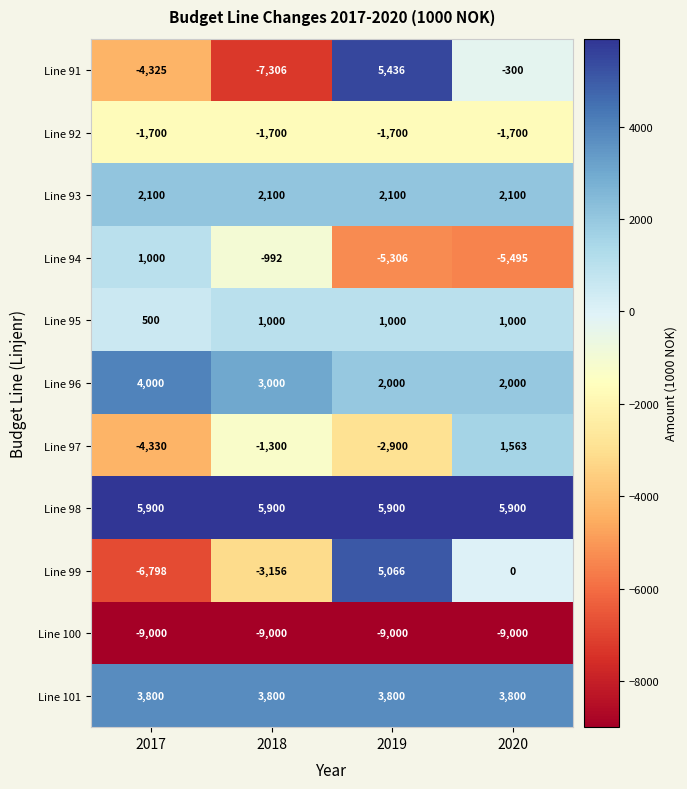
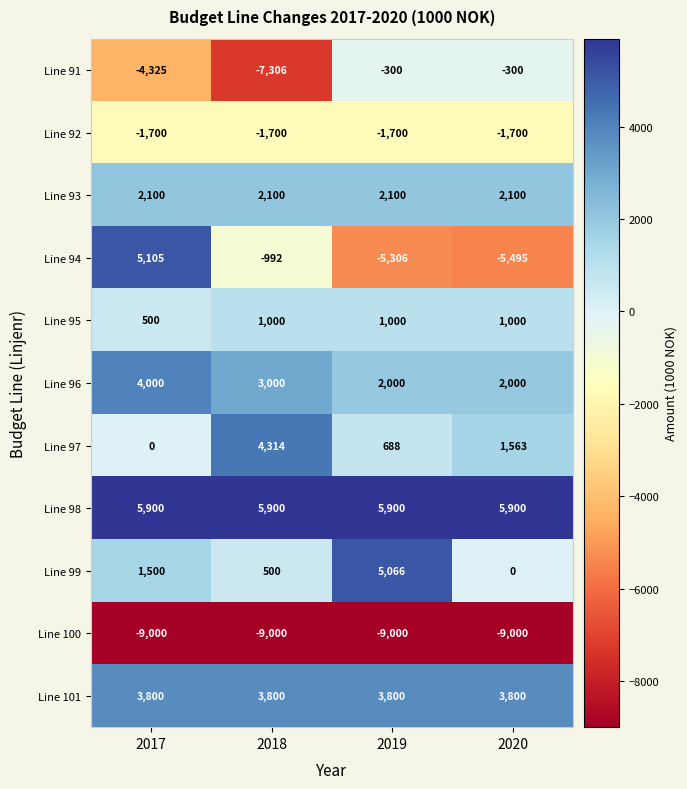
  {
    "Line 91": {
      "2017": "-4,325",
      "2018": "-7,306",
-     "2019": "5,436",
+     "2019": "-300",
      "2020": "-300"
    },
    "Line 92": {
      "2017": "-1,700",
      "2018": "-1,700",
      "2019": "-1,700",
      "2020": "-1,700"
    },
    "Line 93": {
      "2017": "2,100",
      "2018": "2,100",
      "2019": "2,100",
      "2020": "2,100"
    },
    "Line 94": {
-     "2017": "1,000",
+     "2017": "5,105",
      "2018": "-992",
      "2019": "-5,306",
      "2020": "-5,495"
    },
    "Line 95": {
      "2017": "500",
      "2018": "1,000",
      "2019": "1,000",
      "2020": "1,000"
    },
    "Line 96": {
      "2017": "4,000",
      "2018": "3,000",
      "2019": "2,000",
      "2020": "2,000"
    },
    "Line 97": {
-     "2017": "-4,330",
-     "2018": "-1,300",
-     "2019": "-2,900",
+     "2017": "0",
+     "2018": "4,314",
+     "2019": "688",
      "2020": "1,563"
    },
    "Line 98": {
      "2017": "5,900",
      "2018": "5,900",
      "2019": "5,900",
      "2020": "5,900"
    },
    "Line 99": {
-     "2017": "-6,798",
-     "2018": "-3,156",
+     "2017": "1,500",
+     "2018": "500",
      "2019": "5,066",
      "2020": "0"
    },
    "Line 100": {
      "2017": "-9,000",
      "2018": "-9,000",
      "2019": "-9,000",
      "2020": "-9,000"
    },
    "Line 101": {
      "2017": "3,800",
      "2018": "3,800",
      "2019": "3,800",
      "2020": "3,800"
    }
  }
